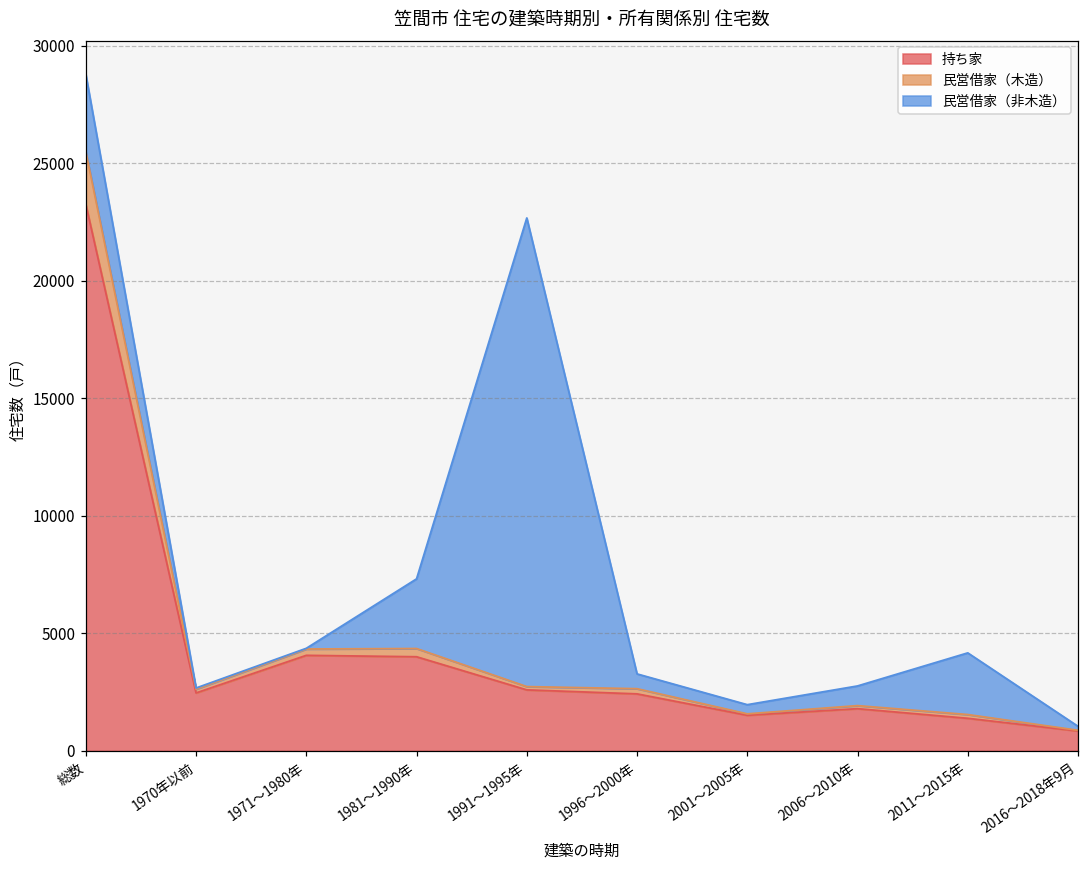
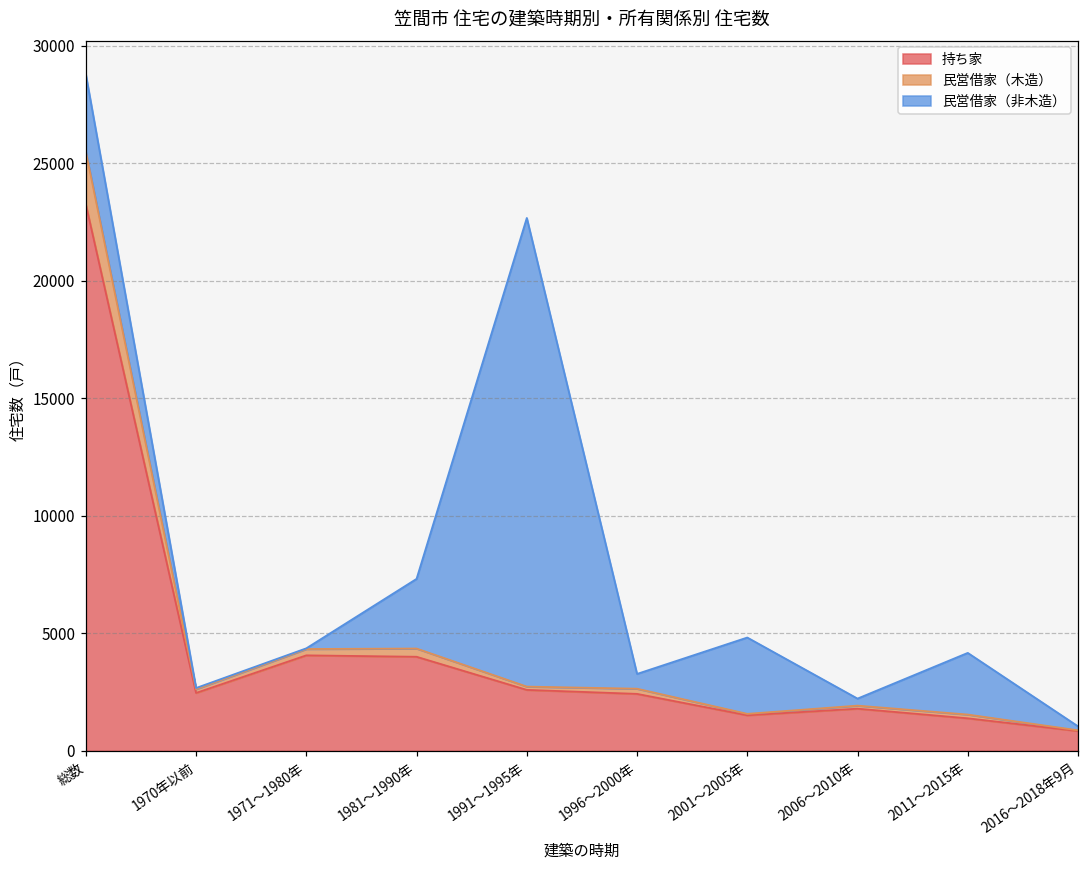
  {
    "民営借家（非木造）": {
      "総数": 3300,
      "1981～1990年": 3000,
      "1991～1995年": 19900,
      "1996～2000年": 600,
-     "2001～2005年": 400,
-     "2006～2010年": 800,
+     "2001～2005年": 3200,
+     "2006～2010年": 300,
      "2011～2015年": 2600,
      "2016～2018年9月": 200
    }
  }
